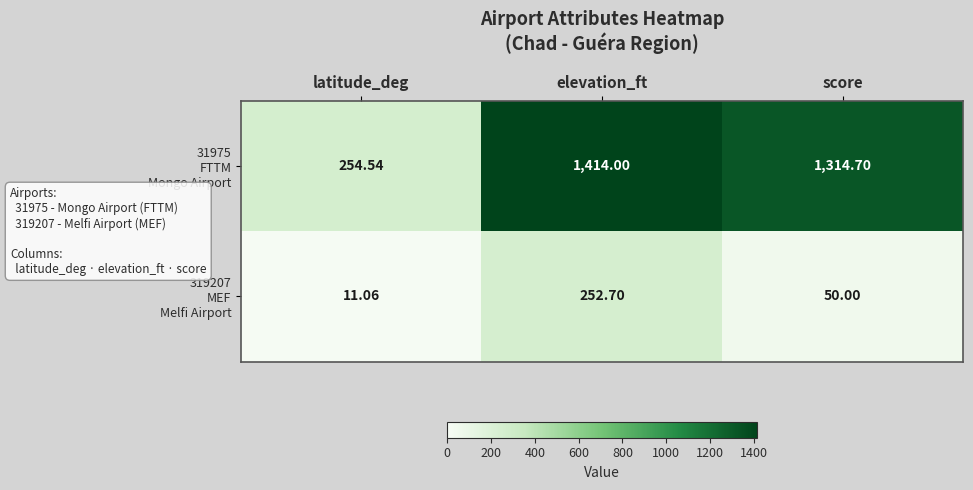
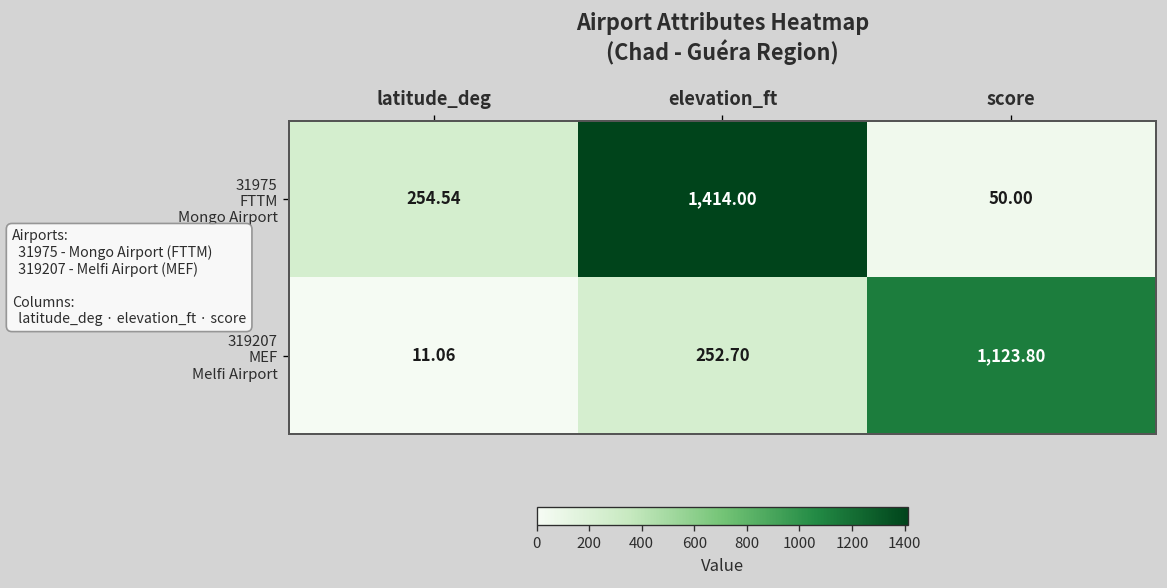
  {
    "31975 FTTM Mongo Airport": {
      "latitude_deg": "254.54",
      "elevation_ft": "1,414.00",
-     "score": "1,314.70"
+     "score": "50.00"
    },
    "319207 MEF Melfi Airport": {
      "latitude_deg": "11.06",
      "elevation_ft": "252.70",
-     "score": "50.00"
+     "score": "1,123.80"
    }
  }
